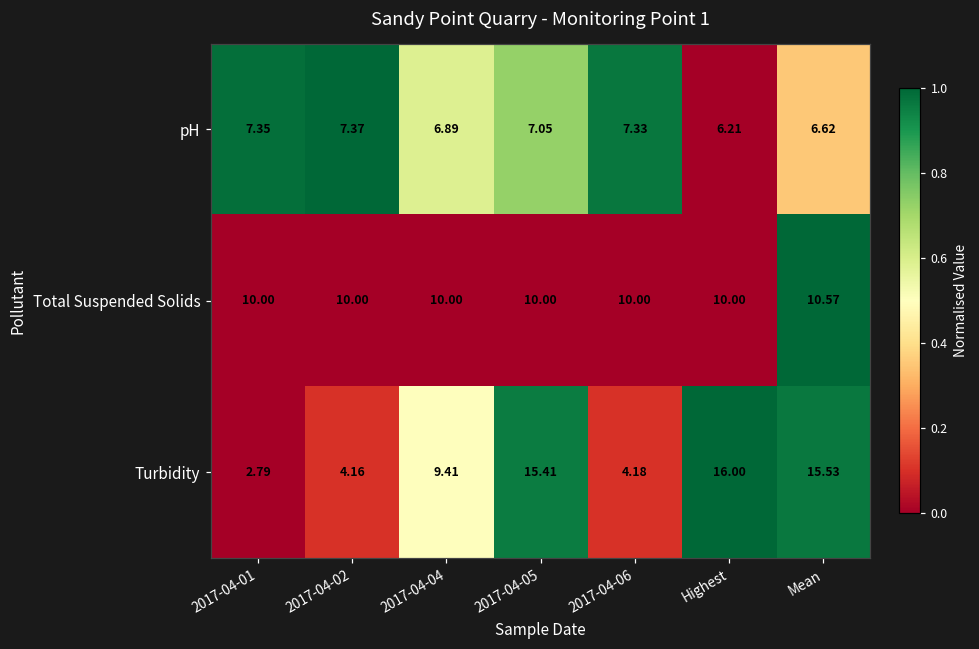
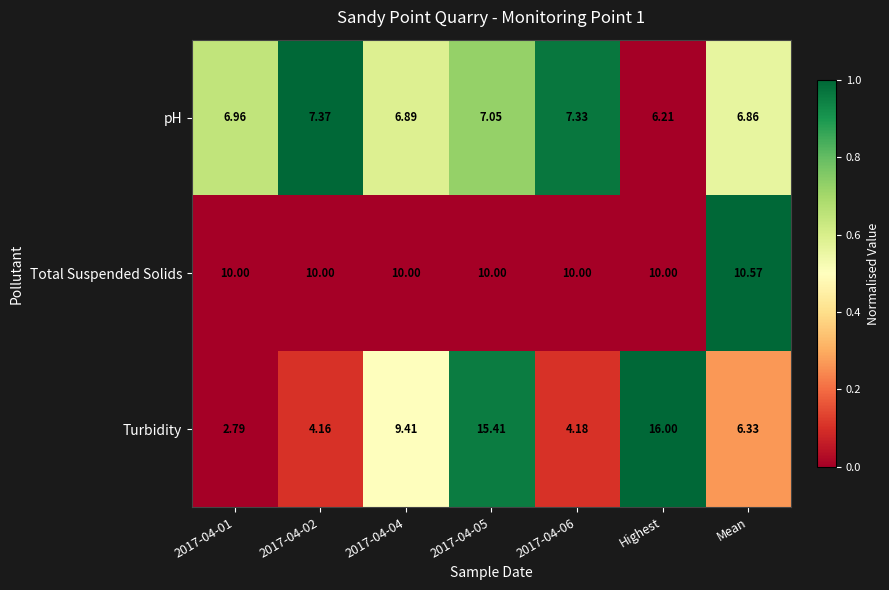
  {
    "pH": {
-     "2017-04-01": 7.35,
+     "2017-04-01": 6.96,
      "2017-04-02": 7.37,
      "2017-04-04": 6.89,
      "2017-04-05": 7.05,
      "2017-04-06": 7.33,
      "Highest": 6.21,
-     "Mean": 6.62
+     "Mean": 6.86
    },
    "Total Suspended Solids": {
      "2017-04-01": 10.00,
      "2017-04-02": 10.00,
      "2017-04-04": 10.00,
      "2017-04-05": 10.00,
      "2017-04-06": 10.00,
      "Highest": 10.00,
      "Mean": 10.57
    },
    "Turbidity": {
      "2017-04-01": 2.79,
      "2017-04-02": 4.16,
      "2017-04-04": 9.41,
      "2017-04-05": 15.41,
      "2017-04-06": 4.18,
      "Highest": 16.00,
-     "Mean": 15.53
+     "Mean": 6.33
    }
  }
